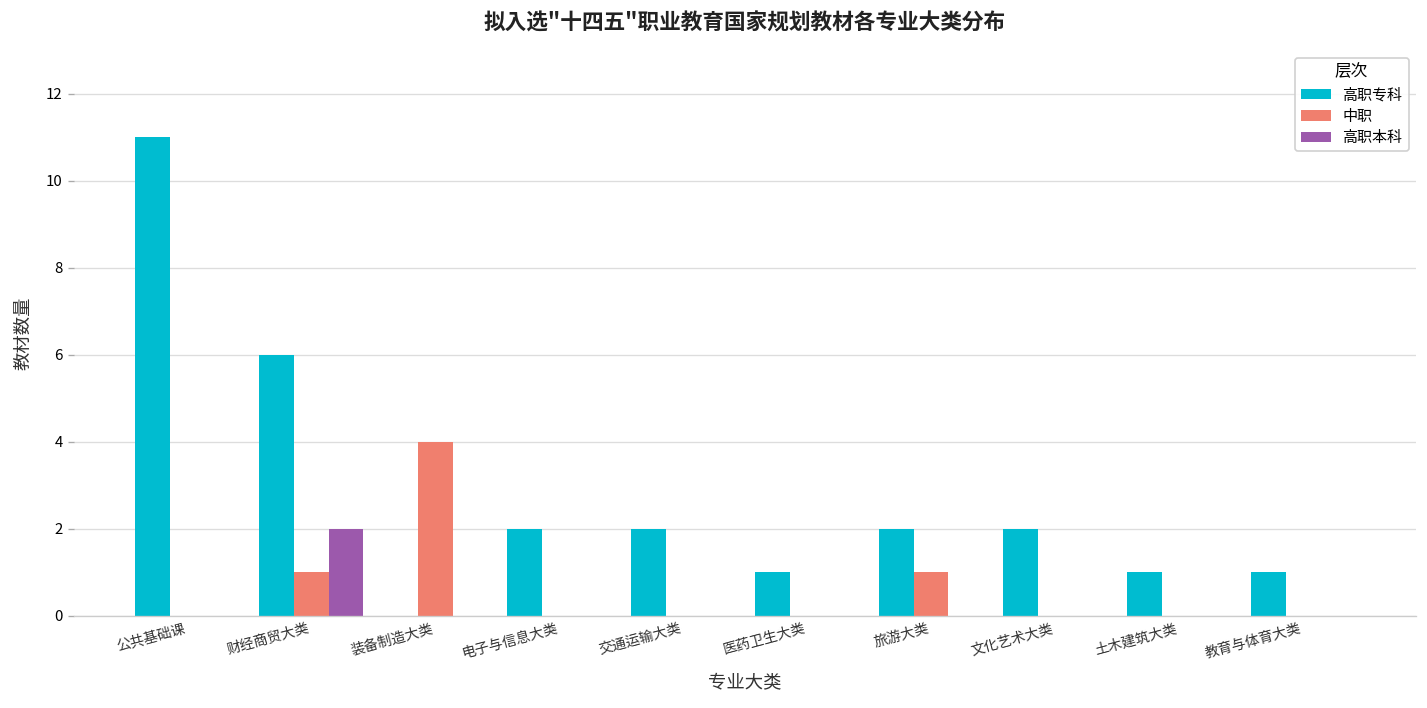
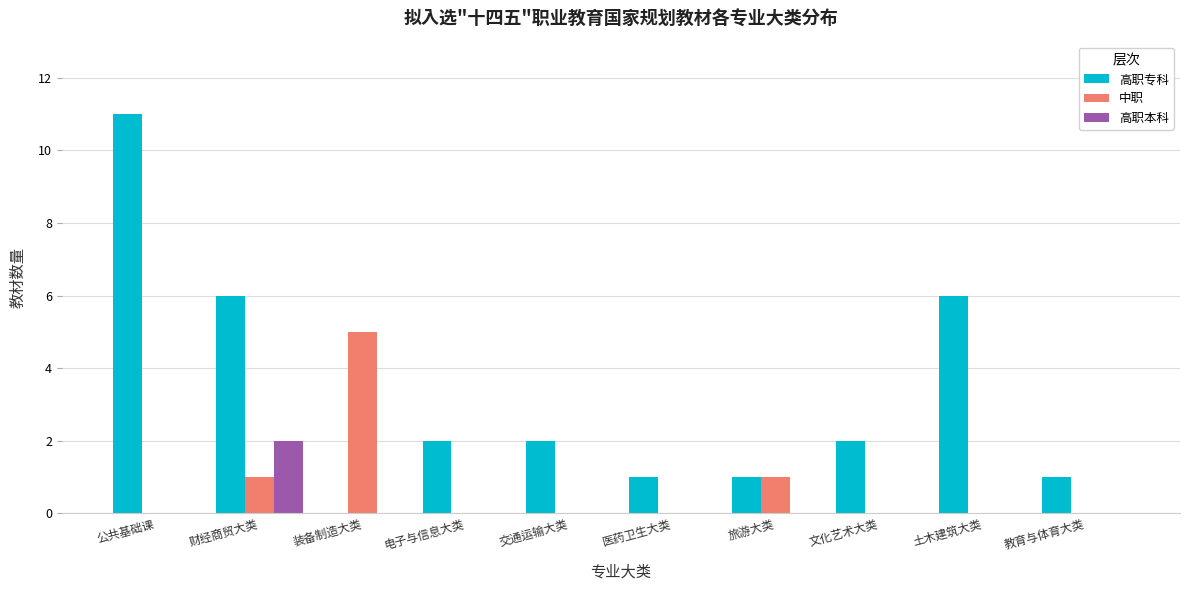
  {
    "高职专科": {
      "公共基础课": 11,
      "财经商贸大类": 6,
      "装备制造大类": 0,
      "电子与信息大类": 2,
      "交通运输大类": 2,
      "医药卫生大类": 1,
-     "旅游大类": 2,
+     "旅游大类": 1,
      "文化艺术大类": 2,
-     "土木建筑大类": 1,
+     "土木建筑大类": 6,
      "教育与体育大类": 1
    },
    "中职": {
      "公共基础课": 0,
      "财经商贸大类": 1,
-     "装备制造大类": 4,
+     "装备制造大类": 5,
      "电子与信息大类": 0,
      "交通运输大类": 0,
      "医药卫生大类": 0,
      "旅游大类": 1,
      "文化艺术大类": 0,
      "土木建筑大类": 0,
      "教育与体育大类": 0
    },
    "高职本科": {
      "公共基础课": 0,
      "财经商贸大类": 2,
      "装备制造大类": 0,
      "电子与信息大类": 0,
      "交通运输大类": 0,
      "医药卫生大类": 0,
      "旅游大类": 0,
      "文化艺术大类": 0,
      "土木建筑大类": 0,
      "教育与体育大类": 0
    }
  }
